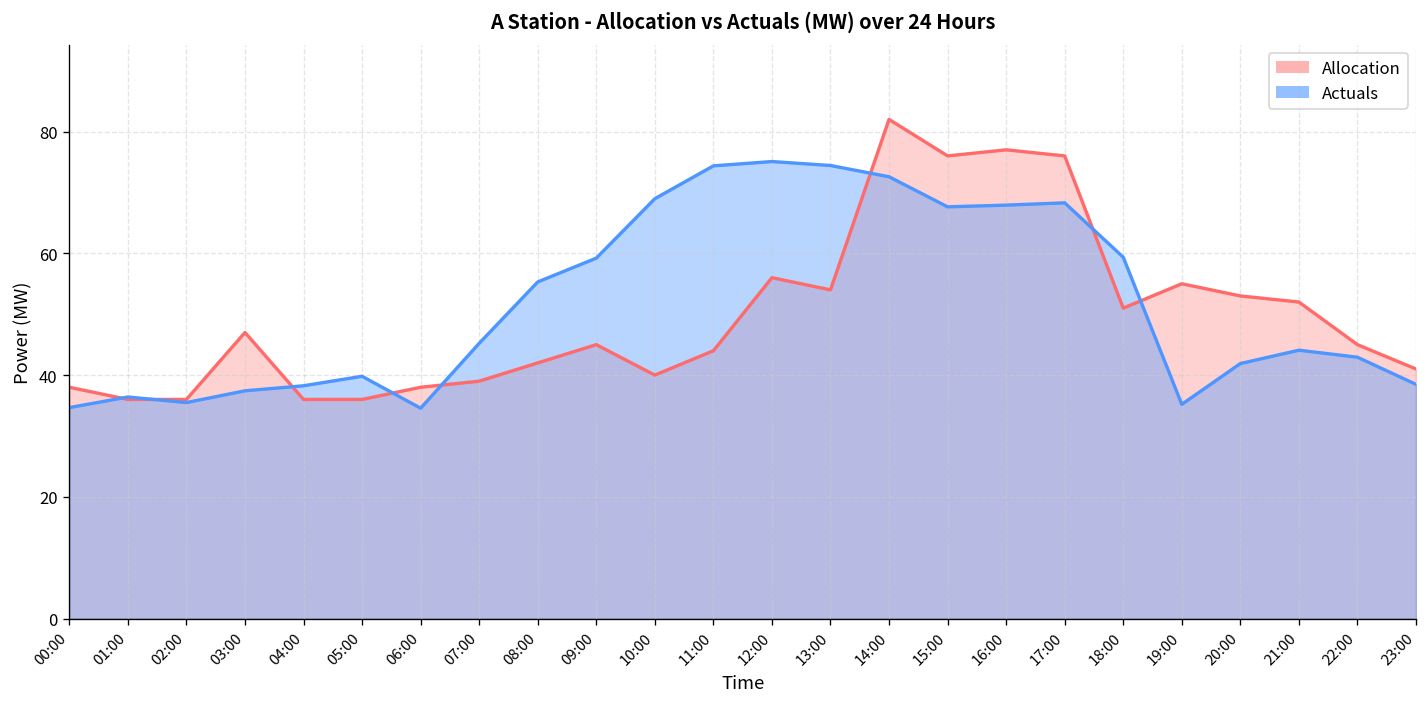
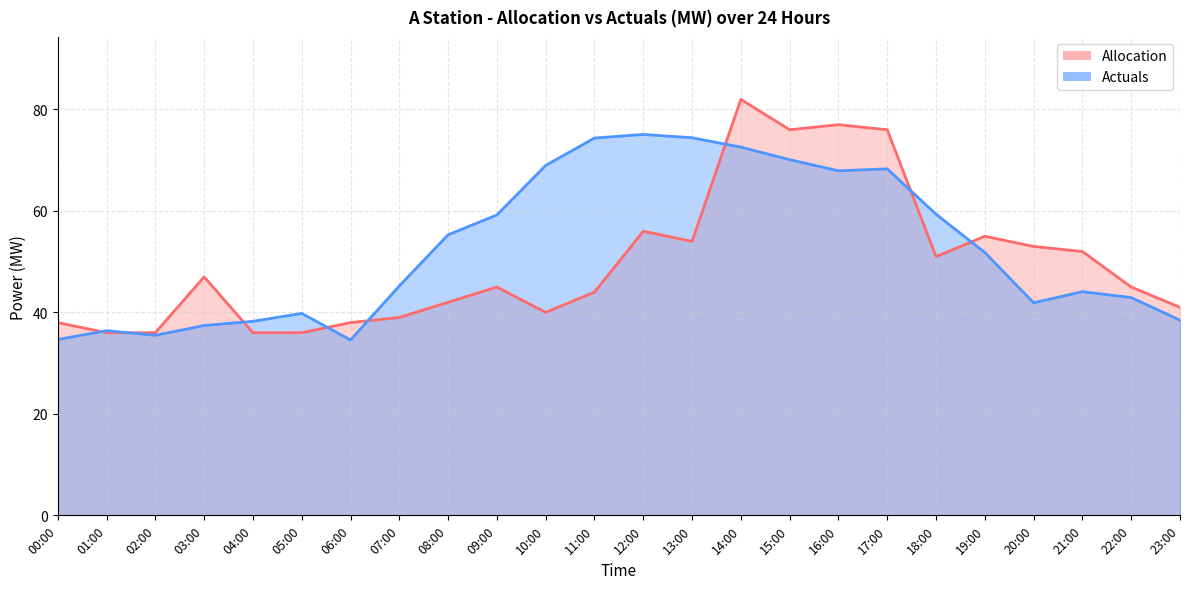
  {
    "Allocation": {
      "00:00": 38,
      "02:00": 36,
      "03:00": 47,
      "04:00": 36,
      "05:00": 36,
      "06:00": 38,
      "07:00": 39,
      "08:00": 42,
      "09:00": 45,
      "10:00": 40,
      "11:00": 44,
      "12:00": 56,
      "13:00": 54,
      "14:00": 82,
      "15:00": 76,
      "16:00": 77,
      "17:00": 76,
      "18:00": 51,
      "19:00": 55,
      "20:00": 53,
      "21:00": 52,
      "22:00": 45,
      "23:00": 41
    },
    "Actuals": {
      "00:00": 35,
      "02:00": 35,
      "03:00": 37,
      "04:00": 38,
      "05:00": 40,
      "06:00": 35,
      "07:00": 45,
      "08:00": 55,
      "09:00": 59,
      "10:00": 69,
      "11:00": 74,
      "12:00": 75,
      "13:00": 74,
      "14:00": 73,
-     "15:00": 68,
+     "15:00": 70,
      "16:00": 68,
      "17:00": 68,
      "18:00": 59,
-     "19:00": 35,
+     "19:00": 52,
      "20:00": 42,
      "21:00": 44,
      "22:00": 43,
      "23:00": 38
    }
  }
